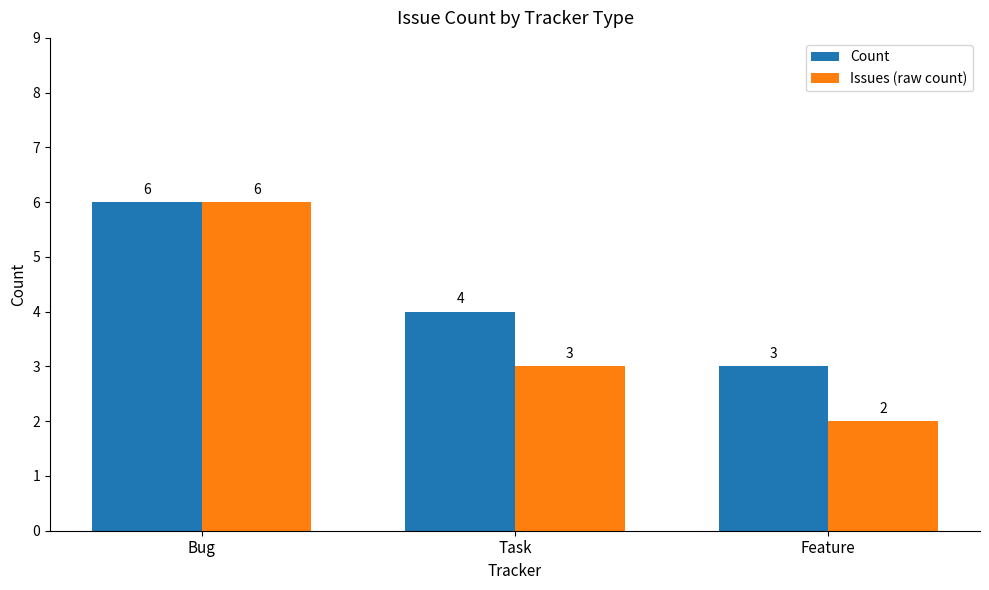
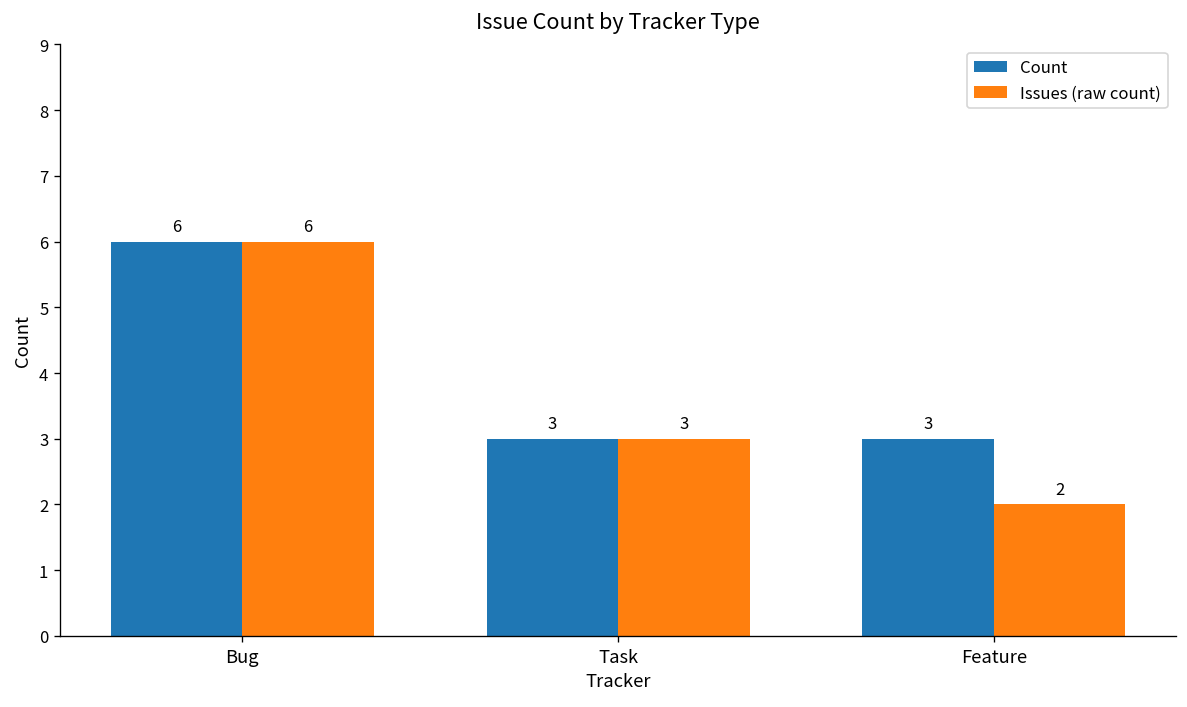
  {
    "Count": {
      "Bug": 6,
-     "Task": 4,
+     "Task": 3,
      "Feature": 3
    },
    "Issues (raw count)": {
      "Bug": 6,
      "Task": 3,
      "Feature": 2
    }
  }
